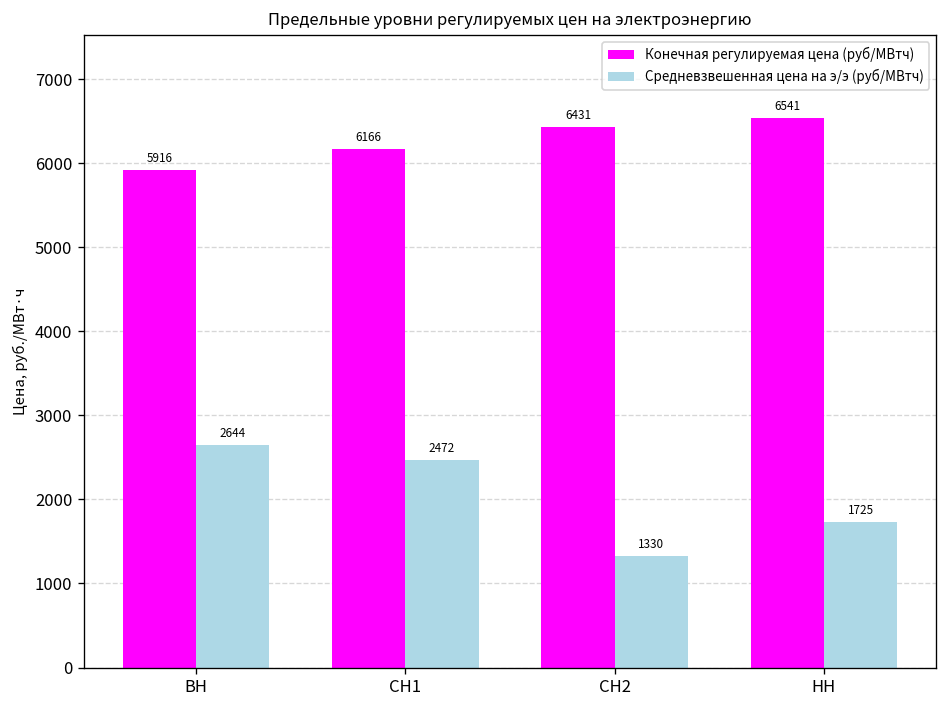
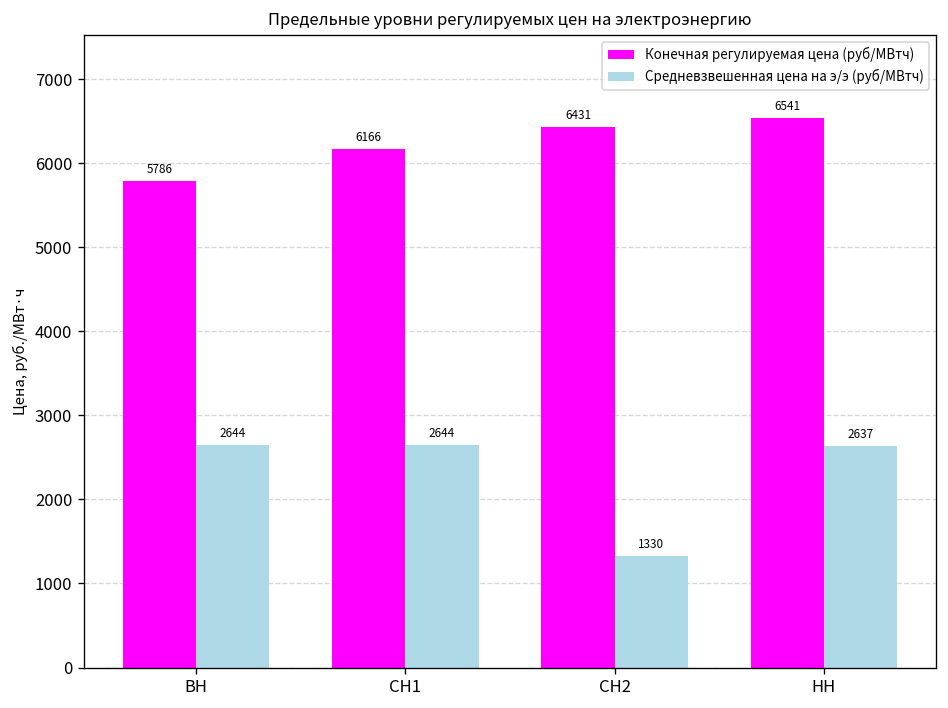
  {
    "Конечная регулируемая цена (руб/МВтч)": {
-     "ВН": 5916,
+     "ВН": 5786,
      "СН1": 6166,
      "СН2": 6431,
      "НН": 6541
    },
    "Средневзвешенная цена на э/э (руб/МВтч)": {
      "ВН": 2644,
-     "СН1": 2472,
+     "СН1": 2644,
      "СН2": 1330,
-     "НН": 1725
+     "НН": 2637
    }
  }
